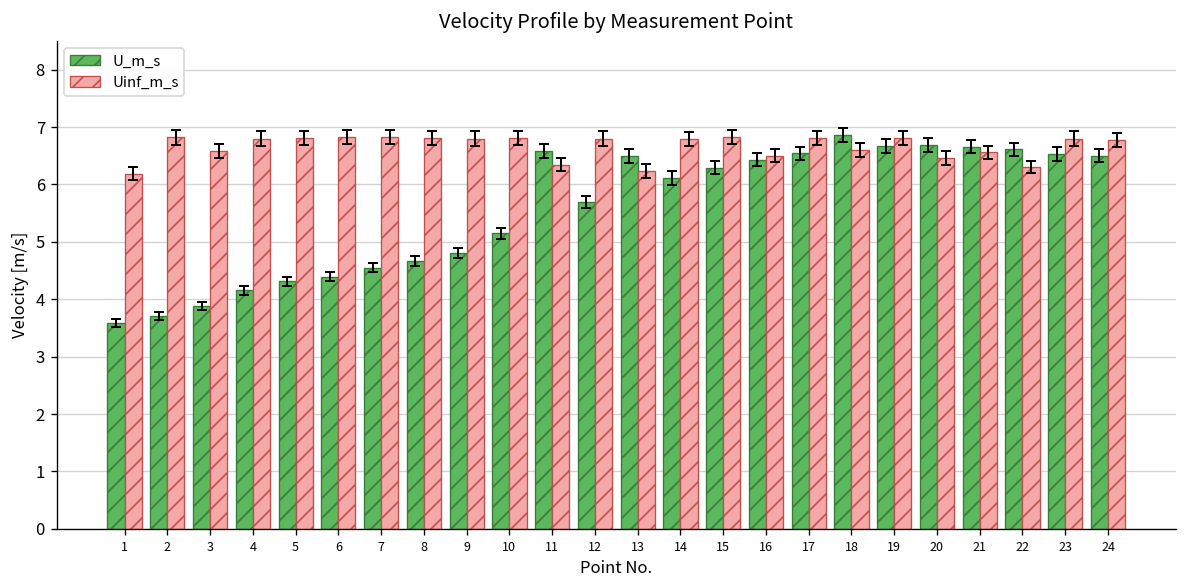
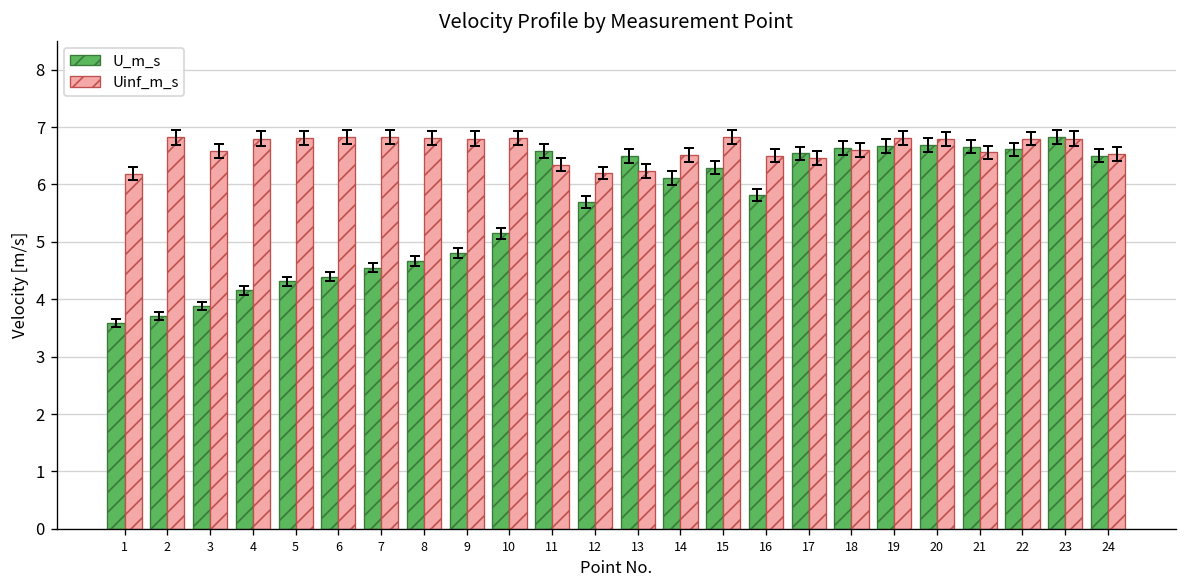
  {
    "U_m_s": {
      "1": 3.6,
      "2": 3.7,
      "3": 3.9,
      "4": 4.2,
      "5": 4.3,
      "6": 4.4,
      "7": 4.6,
      "8": 4.7,
      "9": 4.8,
      "10": 5.2,
      "11": 6.6,
      "12": 5.7,
      "13": 6.5,
      "14": 6.1,
      "15": 6.3,
-     "16": 6.4,
+     "16": 5.8,
      "17": 6.5,
-     "18": 6.9,
+     "18": 6.6,
      "19": 6.7,
      "20": 6.7,
      "21": 6.7,
      "22": 6.6,
-     "23": 6.5,
+     "23": 6.8,
      "24": 6.5
    },
    "Uinf_m_s": {
      "1": 6.2,
      "2": 6.8,
      "3": 6.6,
      "4": 6.8,
      "5": 6.8,
      "6": 6.8,
      "7": 6.8,
      "8": 6.8,
      "9": 6.8,
      "10": 6.8,
      "11": 6.3,
-     "12": 6.8,
+     "12": 6.2,
      "13": 6.2,
-     "14": 6.8,
+     "14": 6.5,
      "15": 6.8,
      "16": 6.5,
-     "17": 6.8,
+     "17": 6.5,
      "18": 6.6,
      "19": 6.8,
-     "20": 6.5,
+     "20": 6.8,
      "21": 6.6,
-     "22": 6.3,
+     "22": 6.8,
      "23": 6.8,
-     "24": 6.8
+     "24": 6.5
    }
  }
